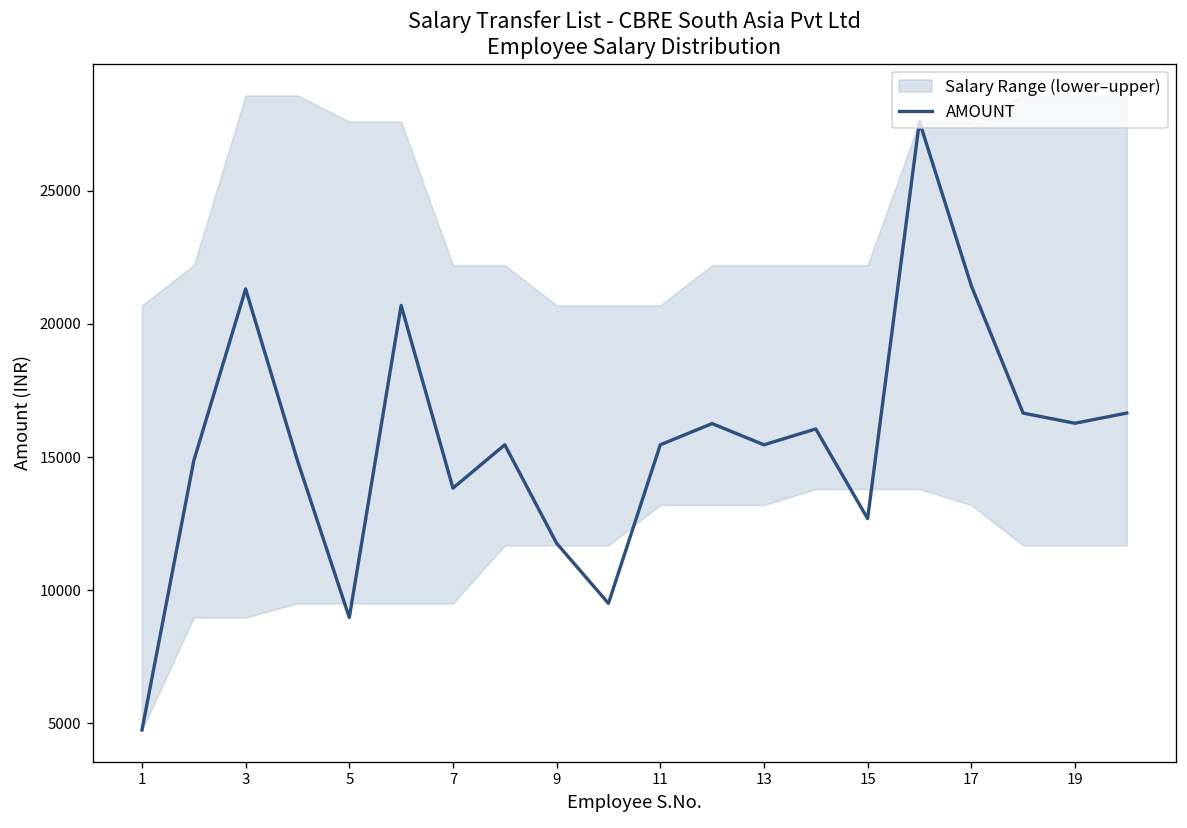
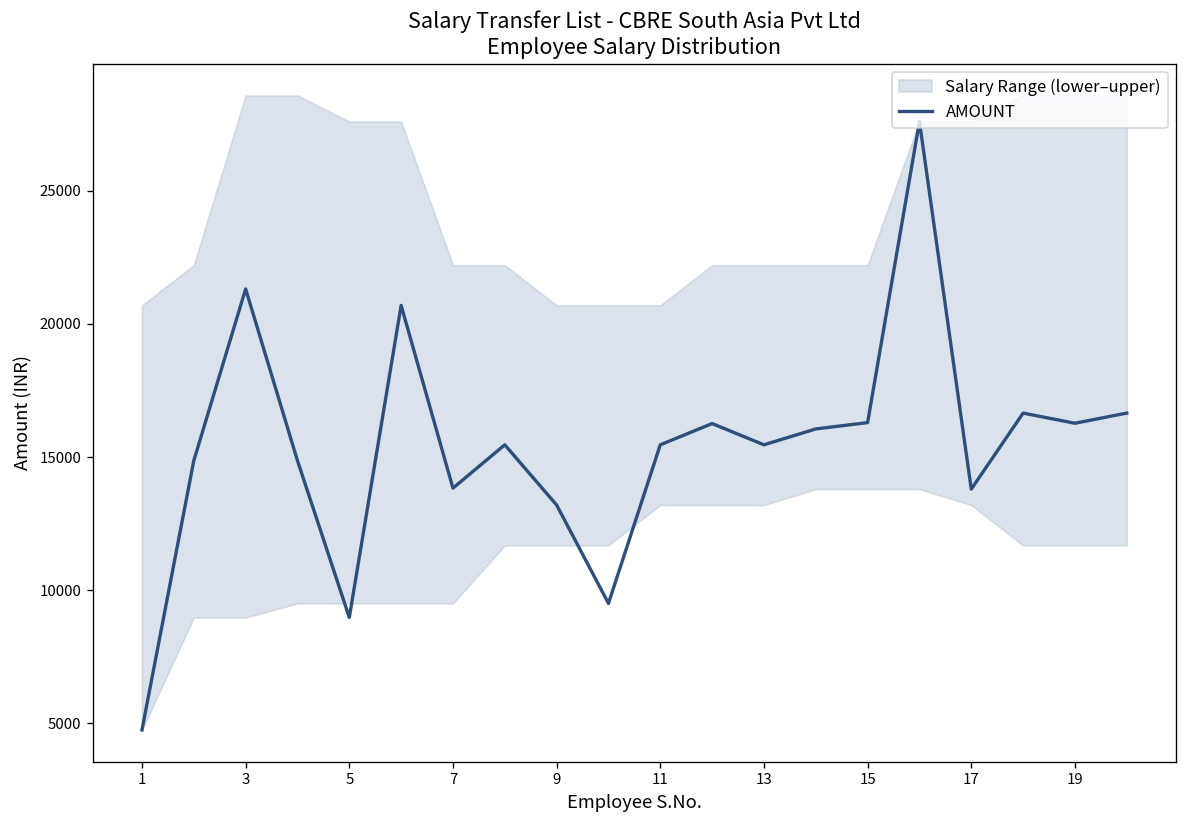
  {
    "AMOUNT": {
      "1": 4800,
      "3": 21300,
      "5": 9000,
      "7": 13800,
-     "9": 11800,
+     "9": 13200,
      "11": 15500,
      "13": 15500,
-     "15": 12700,
-     "17": 21400,
+     "15": 16300,
+     "17": 13800,
      "19": 16300
    }
  }
